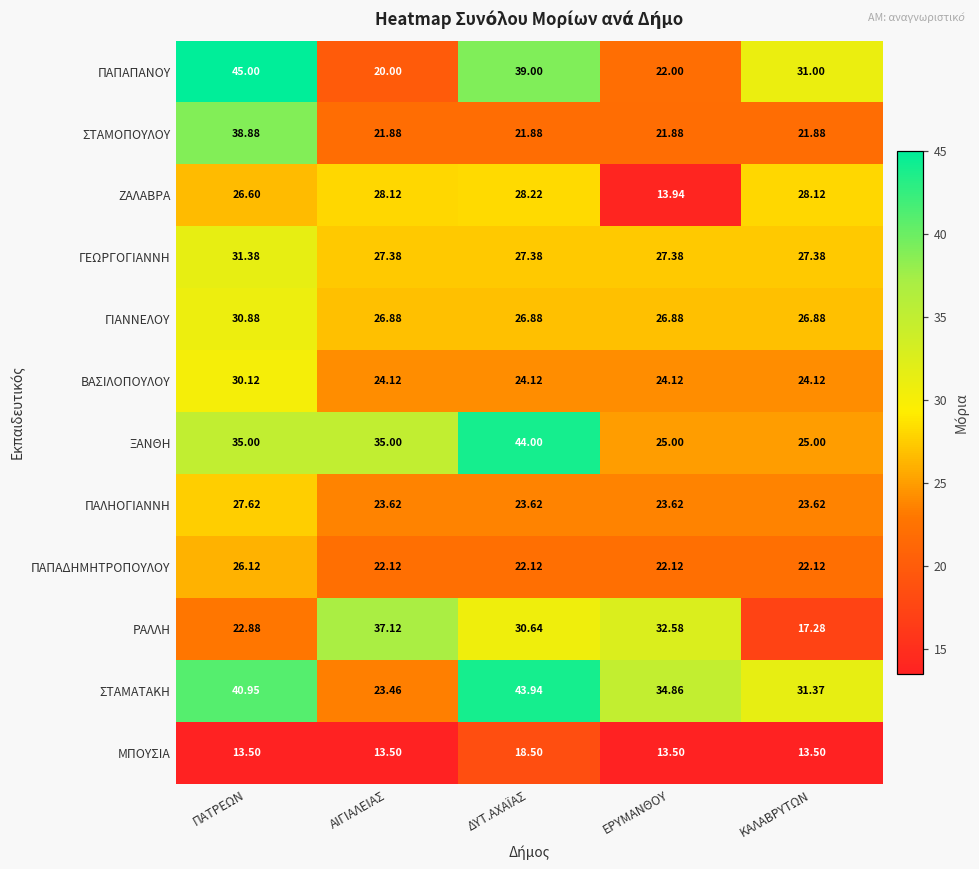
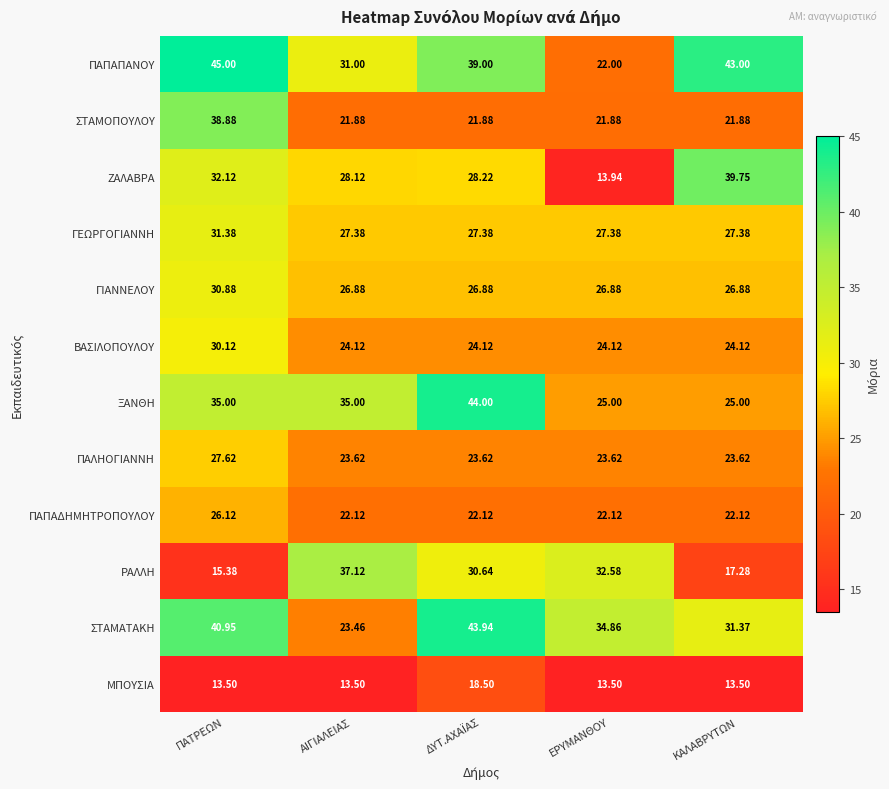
  {
    "ΠΑΠΑΠΑΝΟΥ": {
      "ΠΑΤΡΕΩΝ": 45.00,
-     "ΑΙΓΙΑΛΕΙΑΣ": 20.00,
+     "ΑΙΓΙΑΛΕΙΑΣ": 31.00,
      "ΔΥΤ.ΑΧΑΪΑΣ": 39.00,
      "ΕΡΥΜΑΝΘΟΥ": 22.00,
-     "ΚΑΛΑΒΡΥΤΩΝ": 31.00
+     "ΚΑΛΑΒΡΥΤΩΝ": 43.00
    },
    "ΣΤΑΜΟΠΟΥΛΟΥ": {
      "ΠΑΤΡΕΩΝ": 38.88,
      "ΑΙΓΙΑΛΕΙΑΣ": 21.88,
      "ΔΥΤ.ΑΧΑΪΑΣ": 21.88,
      "ΕΡΥΜΑΝΘΟΥ": 21.88,
      "ΚΑΛΑΒΡΥΤΩΝ": 21.88
    },
    "ΖΑΛΑΒΡΑ": {
-     "ΠΑΤΡΕΩΝ": 26.60,
+     "ΠΑΤΡΕΩΝ": 32.12,
      "ΑΙΓΙΑΛΕΙΑΣ": 28.12,
      "ΔΥΤ.ΑΧΑΪΑΣ": 28.22,
      "ΕΡΥΜΑΝΘΟΥ": 13.94,
-     "ΚΑΛΑΒΡΥΤΩΝ": 28.12
+     "ΚΑΛΑΒΡΥΤΩΝ": 39.75
    },
    "ΓΕΩΡΓΟΓΙΑΝΝΗ": {
      "ΠΑΤΡΕΩΝ": 31.38,
      "ΑΙΓΙΑΛΕΙΑΣ": 27.38,
      "ΔΥΤ.ΑΧΑΪΑΣ": 27.38,
      "ΕΡΥΜΑΝΘΟΥ": 27.38,
      "ΚΑΛΑΒΡΥΤΩΝ": 27.38
    },
    "ΓΙΑΝΝΕΛΟΥ": {
      "ΠΑΤΡΕΩΝ": 30.88,
      "ΑΙΓΙΑΛΕΙΑΣ": 26.88,
      "ΔΥΤ.ΑΧΑΪΑΣ": 26.88,
      "ΕΡΥΜΑΝΘΟΥ": 26.88,
      "ΚΑΛΑΒΡΥΤΩΝ": 26.88
    },
    "ΒΑΣΙΛΟΠΟΥΛΟΥ": {
      "ΠΑΤΡΕΩΝ": 30.12,
      "ΑΙΓΙΑΛΕΙΑΣ": 24.12,
      "ΔΥΤ.ΑΧΑΪΑΣ": 24.12,
      "ΕΡΥΜΑΝΘΟΥ": 24.12,
      "ΚΑΛΑΒΡΥΤΩΝ": 24.12
    },
    "ΞΑΝΘΗ": {
      "ΠΑΤΡΕΩΝ": 35.00,
      "ΑΙΓΙΑΛΕΙΑΣ": 35.00,
      "ΔΥΤ.ΑΧΑΪΑΣ": 44.00,
      "ΕΡΥΜΑΝΘΟΥ": 25.00,
      "ΚΑΛΑΒΡΥΤΩΝ": 25.00
    },
    "ΠΑΛΗΟΓΙΑΝΝΗ": {
      "ΠΑΤΡΕΩΝ": 27.62,
      "ΑΙΓΙΑΛΕΙΑΣ": 23.62,
      "ΔΥΤ.ΑΧΑΪΑΣ": 23.62,
      "ΕΡΥΜΑΝΘΟΥ": 23.62,
      "ΚΑΛΑΒΡΥΤΩΝ": 23.62
    },
    "ΠΑΠΑΔΗΜΗΤΡΟΠΟΥΛΟΥ": {
      "ΠΑΤΡΕΩΝ": 26.12,
      "ΑΙΓΙΑΛΕΙΑΣ": 22.12,
      "ΔΥΤ.ΑΧΑΪΑΣ": 22.12,
      "ΕΡΥΜΑΝΘΟΥ": 22.12,
      "ΚΑΛΑΒΡΥΤΩΝ": 22.12
    },
    "ΡΑΛΛΗ": {
-     "ΠΑΤΡΕΩΝ": 22.88,
+     "ΠΑΤΡΕΩΝ": 15.38,
      "ΑΙΓΙΑΛΕΙΑΣ": 37.12,
      "ΔΥΤ.ΑΧΑΪΑΣ": 30.64,
      "ΕΡΥΜΑΝΘΟΥ": 32.58,
      "ΚΑΛΑΒΡΥΤΩΝ": 17.28
    },
    "ΣΤΑΜΑΤΑΚΗ": {
      "ΠΑΤΡΕΩΝ": 40.95,
      "ΑΙΓΙΑΛΕΙΑΣ": 23.46,
      "ΔΥΤ.ΑΧΑΪΑΣ": 43.94,
      "ΕΡΥΜΑΝΘΟΥ": 34.86,
      "ΚΑΛΑΒΡΥΤΩΝ": 31.37
    },
    "ΜΠΟΥΣΙΑ": {
      "ΠΑΤΡΕΩΝ": 13.50,
      "ΑΙΓΙΑΛΕΙΑΣ": 13.50,
      "ΔΥΤ.ΑΧΑΪΑΣ": 18.50,
      "ΕΡΥΜΑΝΘΟΥ": 13.50,
      "ΚΑΛΑΒΡΥΤΩΝ": 13.50
    }
  }
